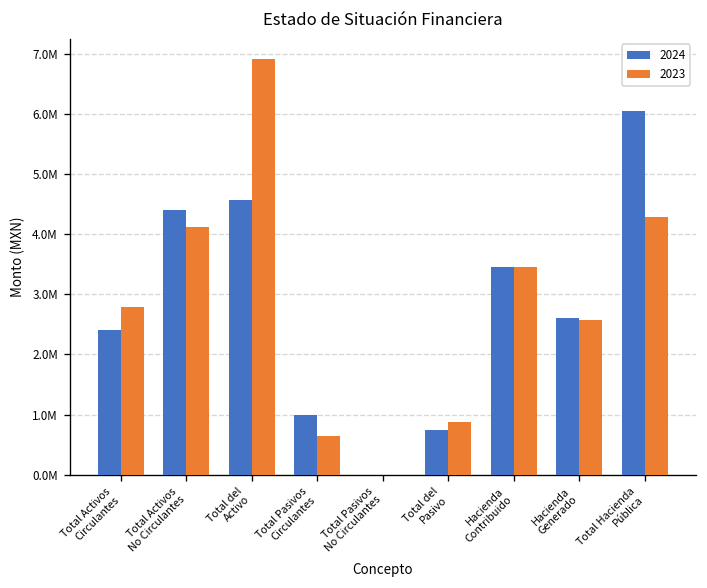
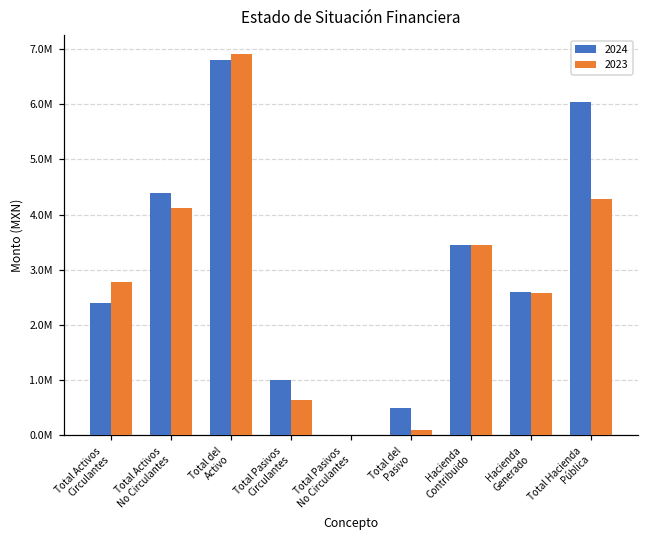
  {
    "2024": {
      "Total Activos Circulantes": 2400000,
      "Total Activos No Circulantes": 4400000,
-     "Total del Activo": 4600000,
+     "Total del Activo": 6800000,
      "Total Pasivos Circulantes": 1000000,
      "Total Pasivos No Circulantes": 0,
-     "Total del Pasivo": 800000,
+     "Total del Pasivo": 500000,
      "Hacienda Contribuido": 3500000,
      "Hacienda Generado": 2600000,
      "Total Hacienda Pública": 6000000
    },
    "2023": {
      "Total Activos Circulantes": 2800000,
      "Total Activos No Circulantes": 4100000,
      "Total del Activo": 6900000,
      "Total Pasivos Circulantes": 600000,
      "Total Pasivos No Circulantes": 0,
-     "Total del Pasivo": 900000,
+     "Total del Pasivo": 100000,
      "Hacienda Contribuido": 3500000,
      "Hacienda Generado": 2600000,
      "Total Hacienda Pública": 4300000
    }
  }
